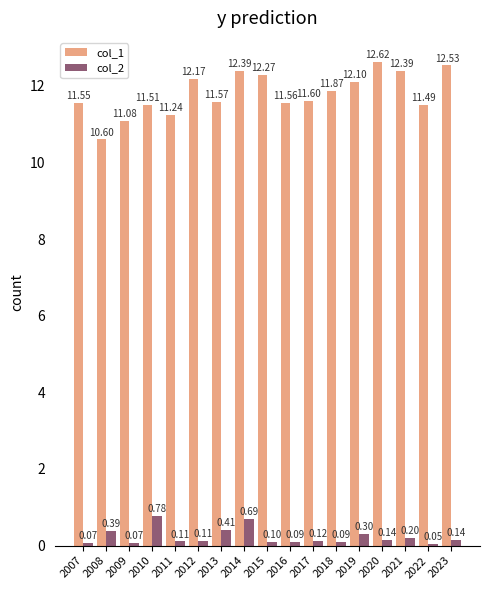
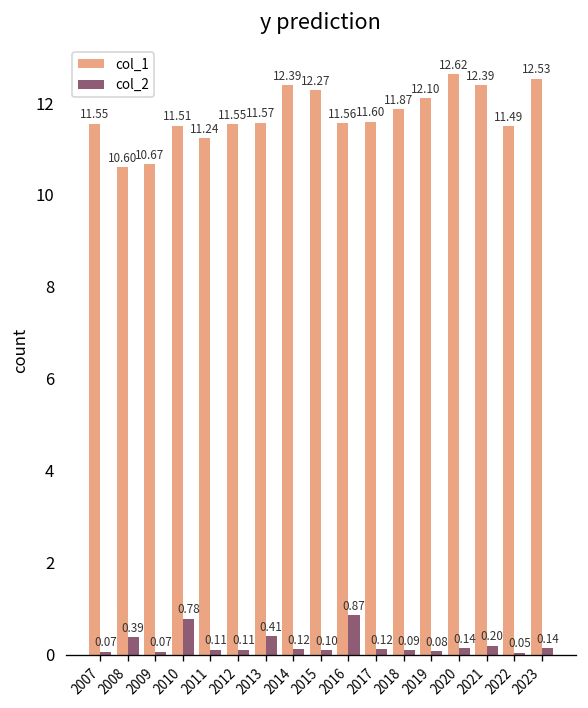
  {
    "col_1": {
      "2007": 11.55,
      "2008": 10.60,
-     "2009": 11.08,
+     "2009": 10.67,
      "2010": 11.51,
      "2011": 11.24,
-     "2012": 12.17,
+     "2012": 11.55,
      "2013": 11.57,
      "2014": 12.39,
      "2015": 12.27,
      "2016": 11.56,
      "2017": 11.60,
      "2018": 11.87,
      "2019": 12.10,
      "2020": 12.62,
      "2021": 12.39,
      "2022": 11.49,
      "2023": 12.53
    },
    "col_2": {
      "2007": 0.07,
      "2008": 0.39,
      "2009": 0.07,
      "2010": 0.78,
      "2011": 0.11,
      "2012": 0.11,
      "2013": 0.41,
-     "2014": 0.69,
+     "2014": 0.12,
      "2015": 0.10,
-     "2016": 0.09,
+     "2016": 0.87,
      "2017": 0.12,
      "2018": 0.09,
-     "2019": 0.30,
+     "2019": 0.08,
      "2020": 0.14,
      "2021": 0.20,
      "2022": 0.05,
      "2023": 0.14
    }
  }
